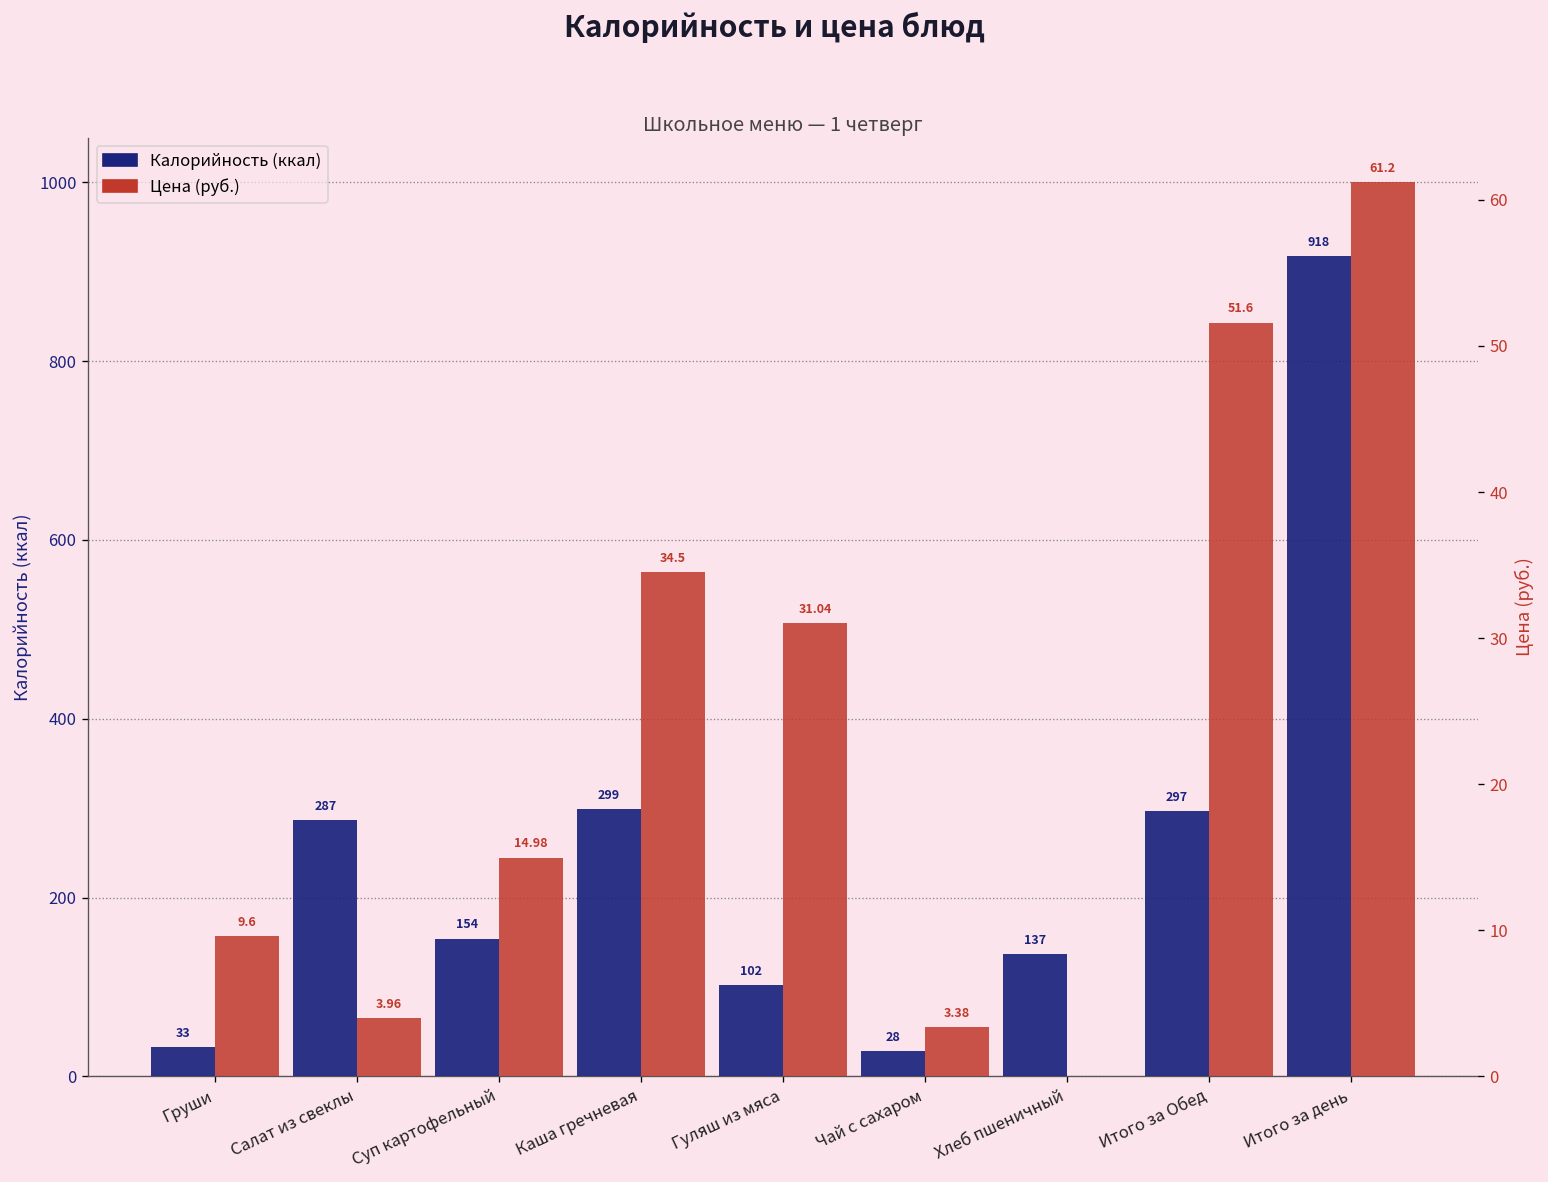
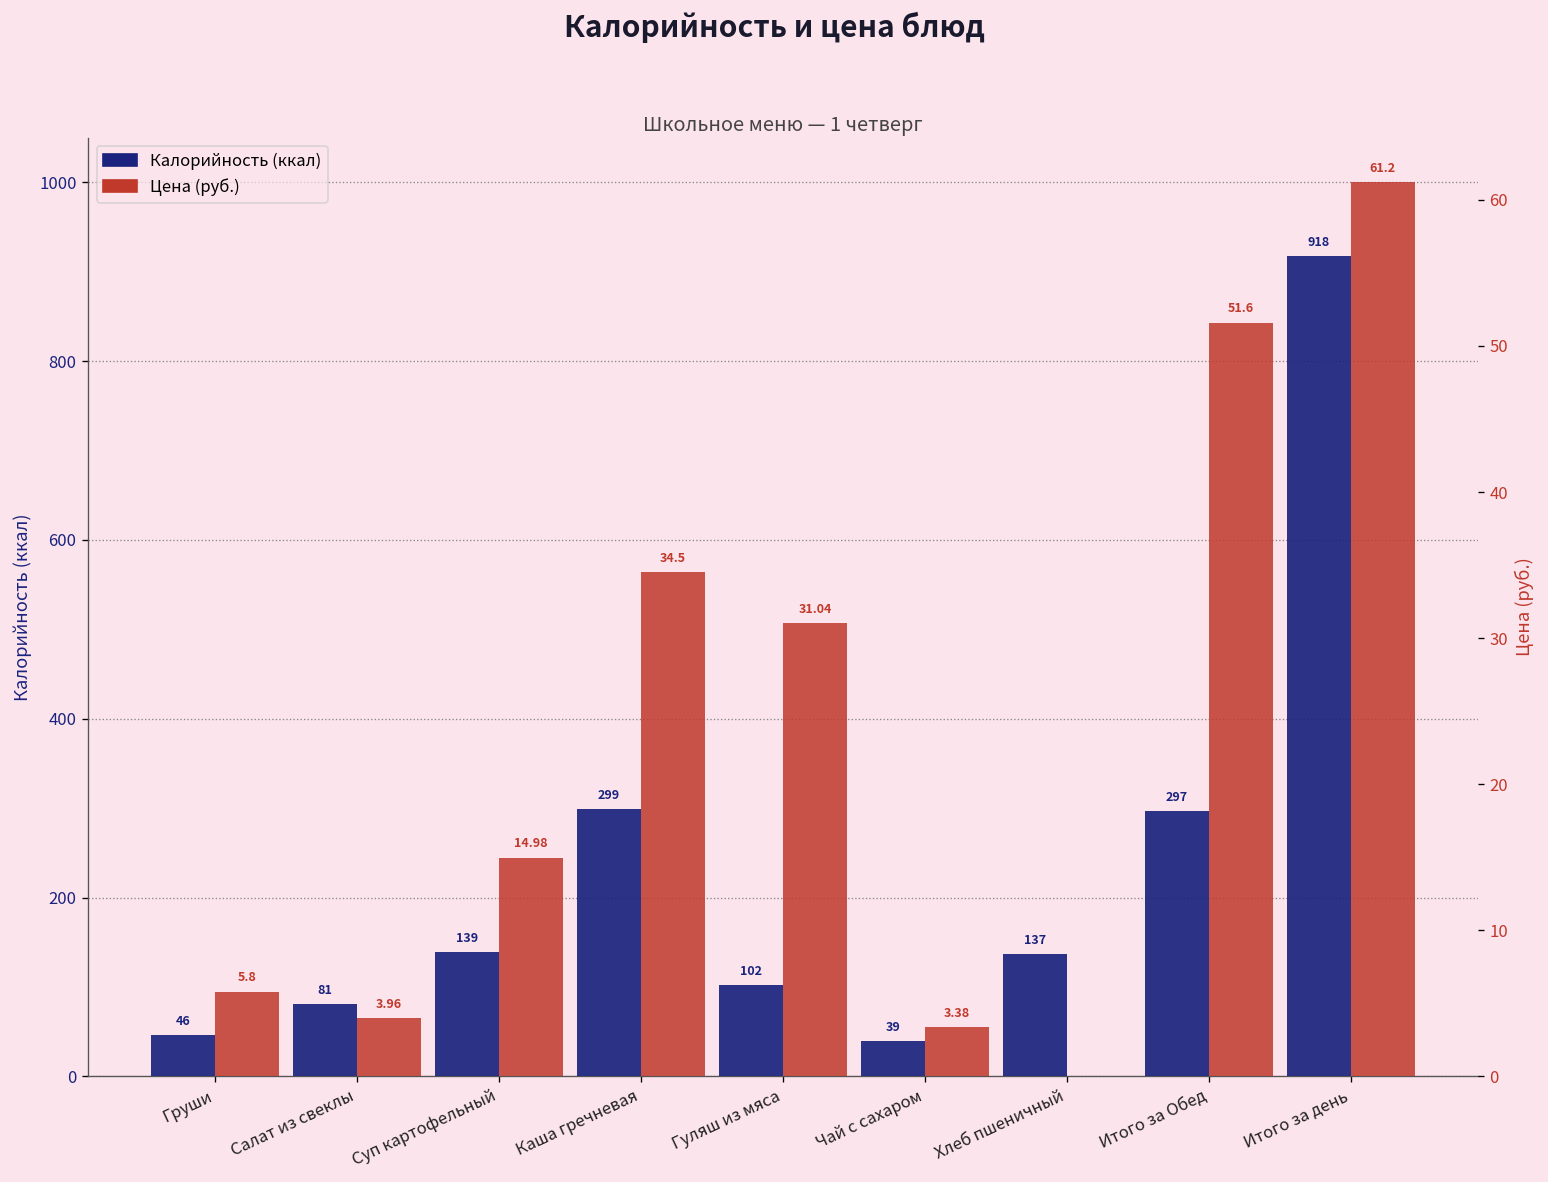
  {
    "Калорийность (ккал)": {
-     "Груши": 33,
-     "Салат из свеклы": 287,
-     "Суп картофельный": 154,
+     "Груши": 46,
+     "Салат из свеклы": 81,
+     "Суп картофельный": 139,
      "Каша гречневая": 299,
      "Гуляш из мяса": 102,
-     "Чай с сахаром": 28,
+     "Чай с сахаром": 39,
      "Хлеб пшеничный": 137,
      "Итого за Обед": 297,
      "Итого за день": 918
    },
    "Цена (руб.)": {
-     "Груши": 9.6,
+     "Груши": 5.8,
      "Салат из свеклы": 3.96,
      "Суп картофельный": 14.98,
      "Каша гречневая": 34.5,
      "Гуляш из мяса": 31.04,
      "Чай с сахаром": 3.38,
      "Итого за Обед": 51.6,
      "Итого за день": 61.2
    }
  }
